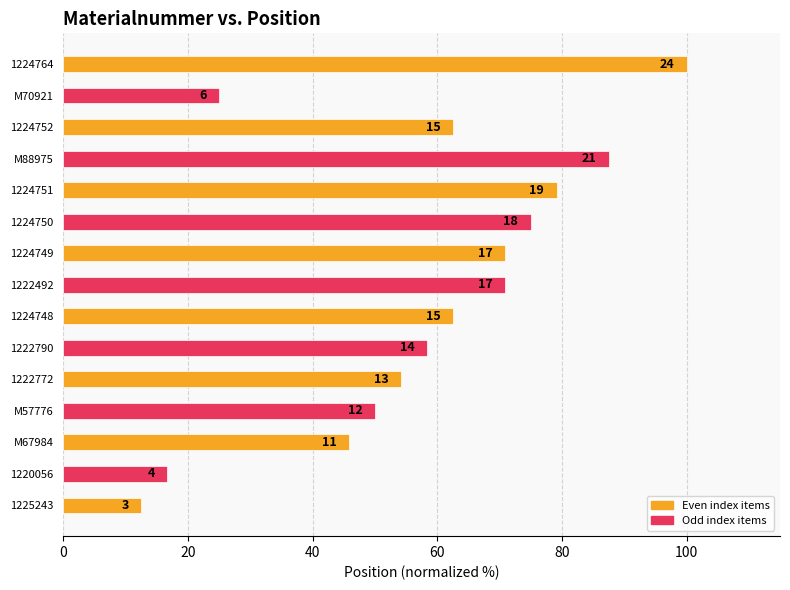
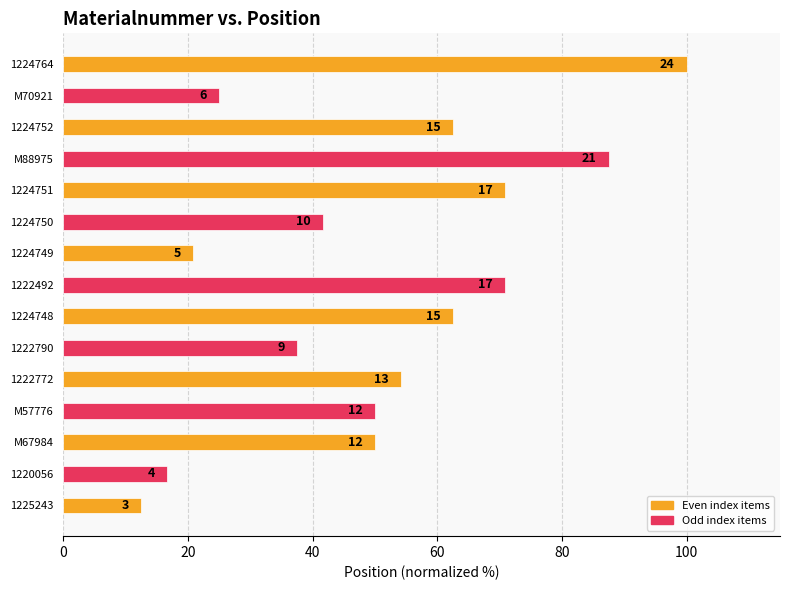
  {
-   "1224751": 19,
-   "1224750": 18,
-   "1224749": 17,
-   "1222790": 14,
-   "M67984": 11
+   "1224751": 17,
+   "1224750": 10,
+   "1224749": 5,
+   "1222790": 9,
+   "M67984": 12
  }
